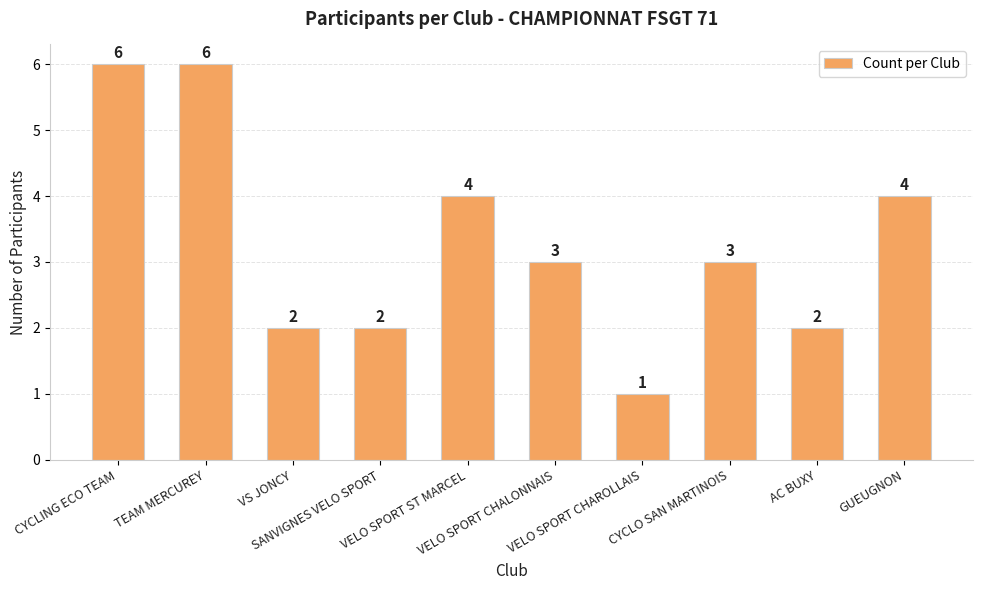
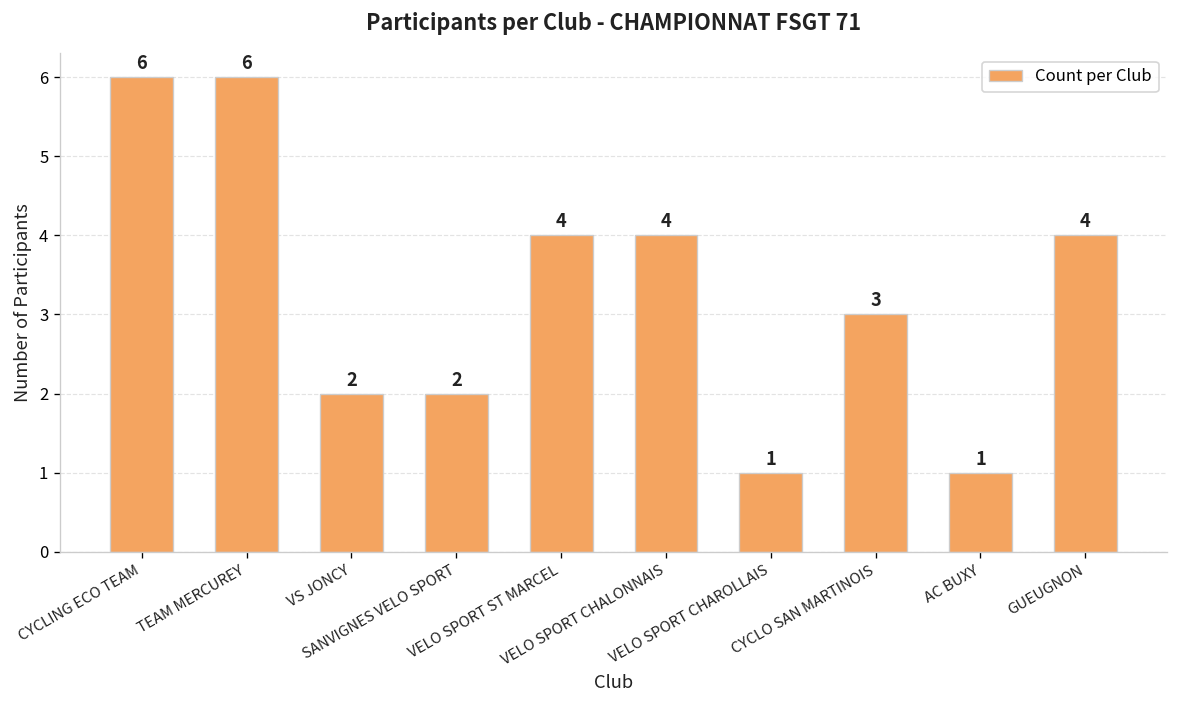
  {
    "CYCLING ECO TEAM": 6,
    "TEAM MERCUREY": 6,
    "VS JONCY": 2,
    "SANVIGNES VELO SPORT": 2,
    "VELO SPORT ST MARCEL": 4,
-   "VELO SPORT CHALONNAIS": 3,
+   "VELO SPORT CHALONNAIS": 4,
    "VELO SPORT CHAROLLAIS": 1,
    "CYCLO SAN MARTINOIS": 3,
-   "AC BUXY": 2,
+   "AC BUXY": 1,
    "GUEUGNON": 4
  }
